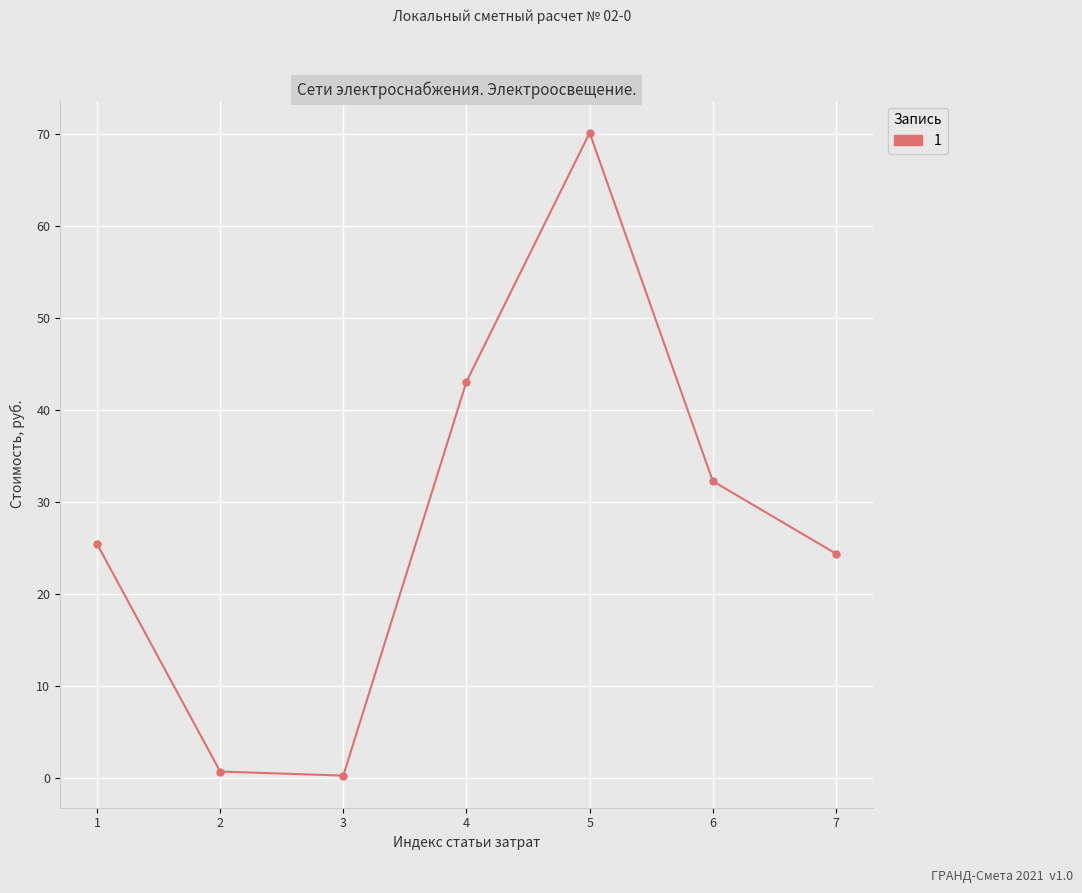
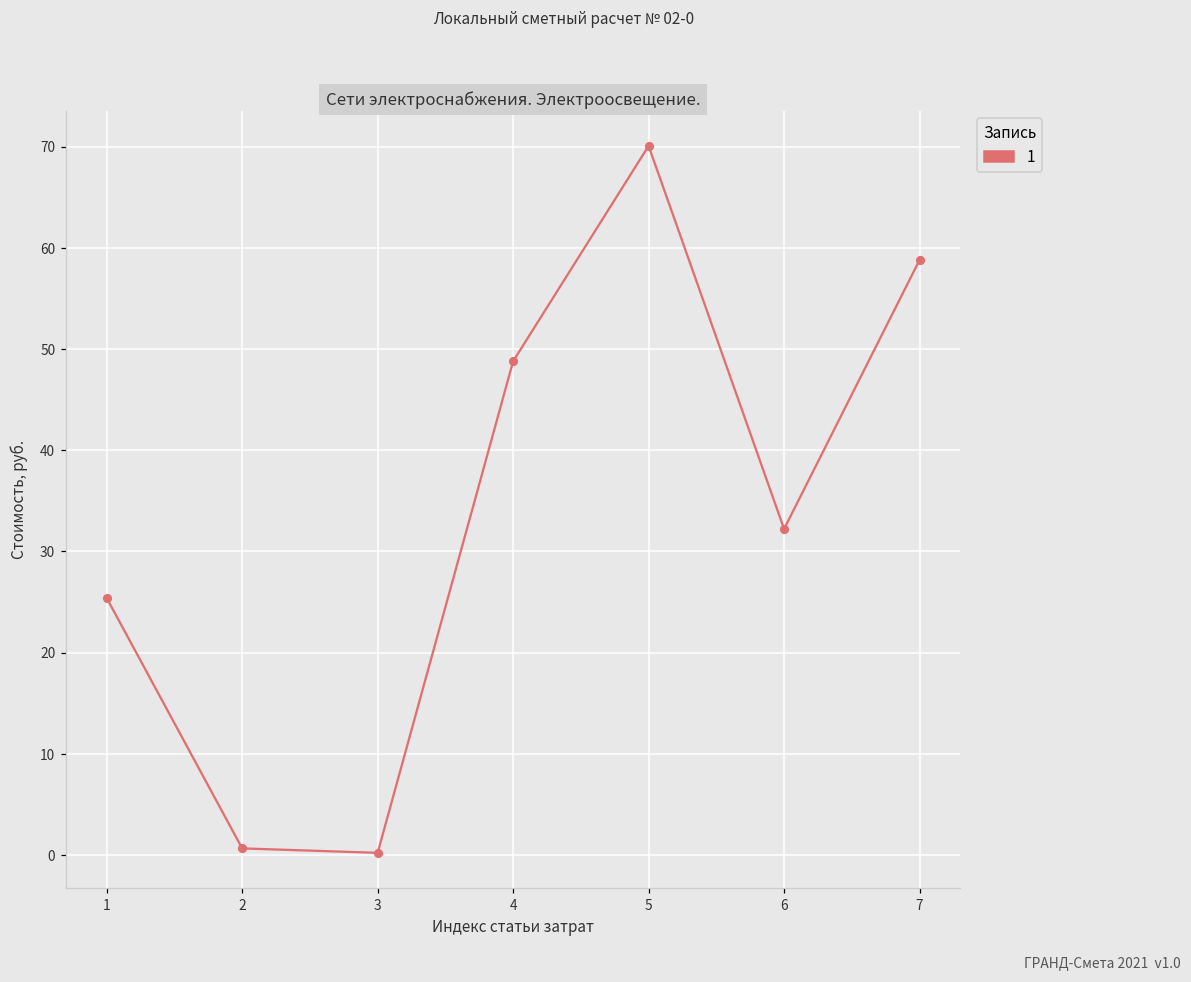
  {
    "1": 25,
    "2": 1,
    "3": 0,
-   "4": 43,
+   "4": 49,
    "5": 70,
    "6": 32,
-   "7": 24
+   "7": 59
  }
